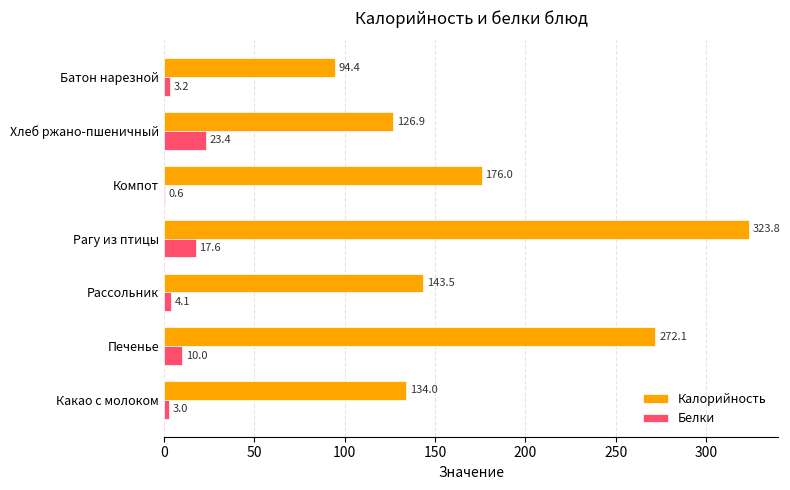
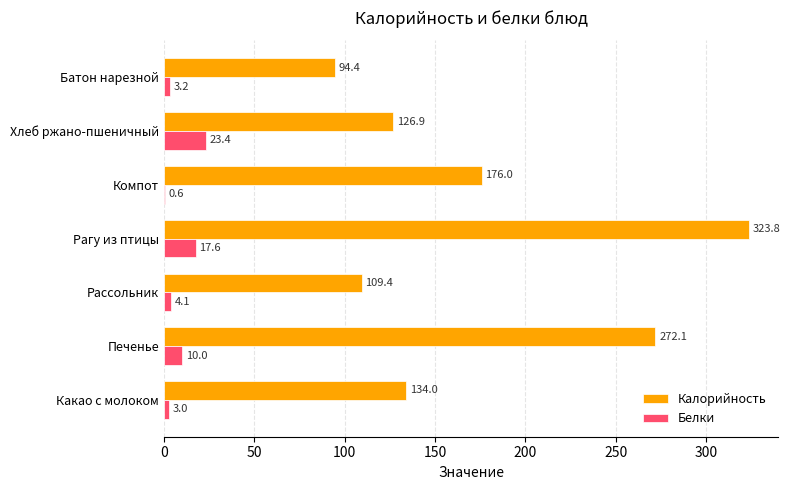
  {
    "Калорийность": {
      "Батон нарезной": 94.4,
      "Хлеб ржано-пшеничный": 126.9,
      "Компот": 176.0,
      "Рагу из птицы": 323.8,
-     "Рассольник": 143.5,
+     "Рассольник": 109.4,
      "Печенье": 272.1,
      "Какао с молоком": 134.0
    },
    "Белки": {
      "Батон нарезной": 3.2,
      "Хлеб ржано-пшеничный": 23.4,
      "Компот": 0.6,
      "Рагу из птицы": 17.6,
      "Рассольник": 4.1,
      "Печенье": 10.0,
      "Какао с молоком": 3.0
    }
  }
